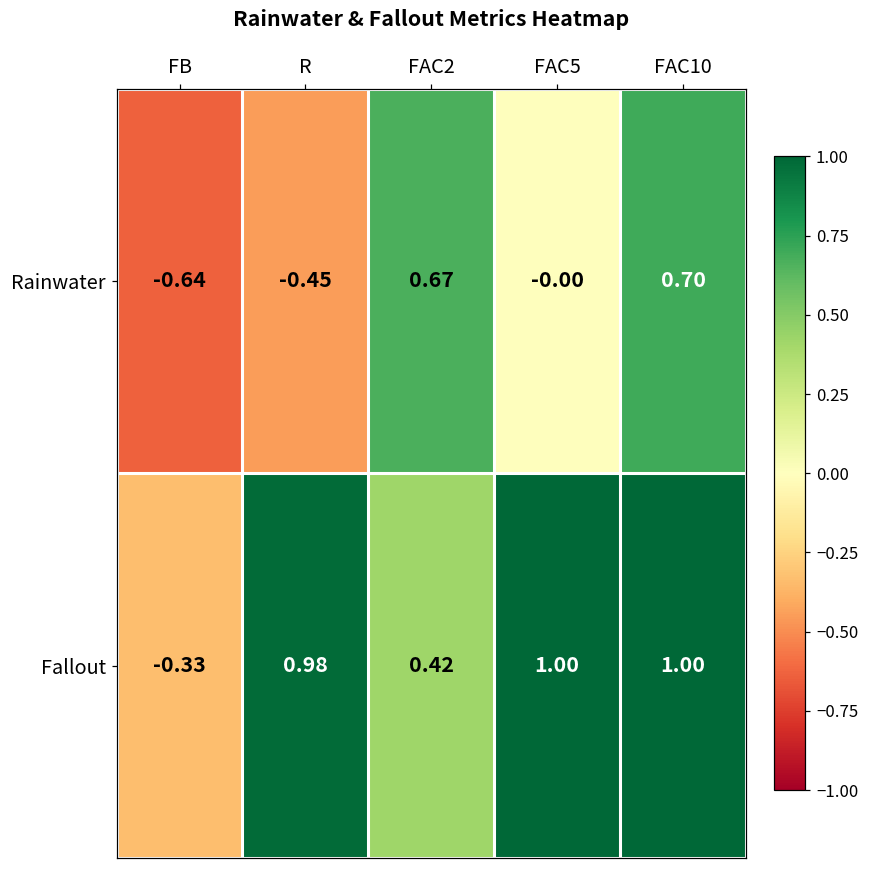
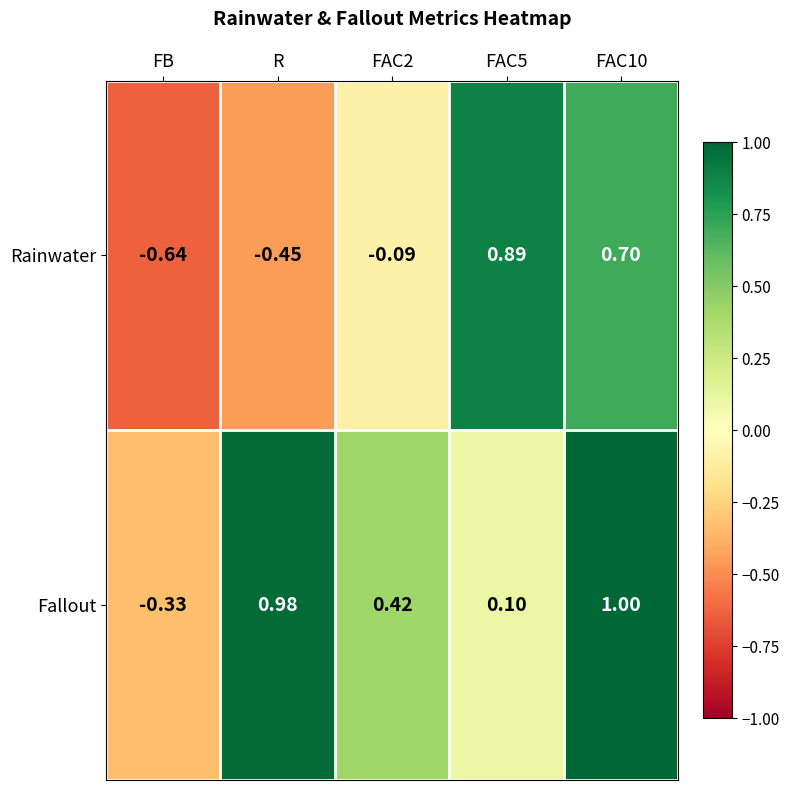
  {
    "Rainwater": {
      "FB": -0.64,
      "R": -0.45,
-     "FAC2": 0.67,
-     "FAC5": -0.00,
+     "FAC2": -0.09,
+     "FAC5": 0.89,
      "FAC10": 0.70
    },
    "Fallout": {
      "FB": -0.33,
      "R": 0.98,
      "FAC2": 0.42,
-     "FAC5": 1.00,
+     "FAC5": 0.10,
      "FAC10": 1.00
    }
  }
